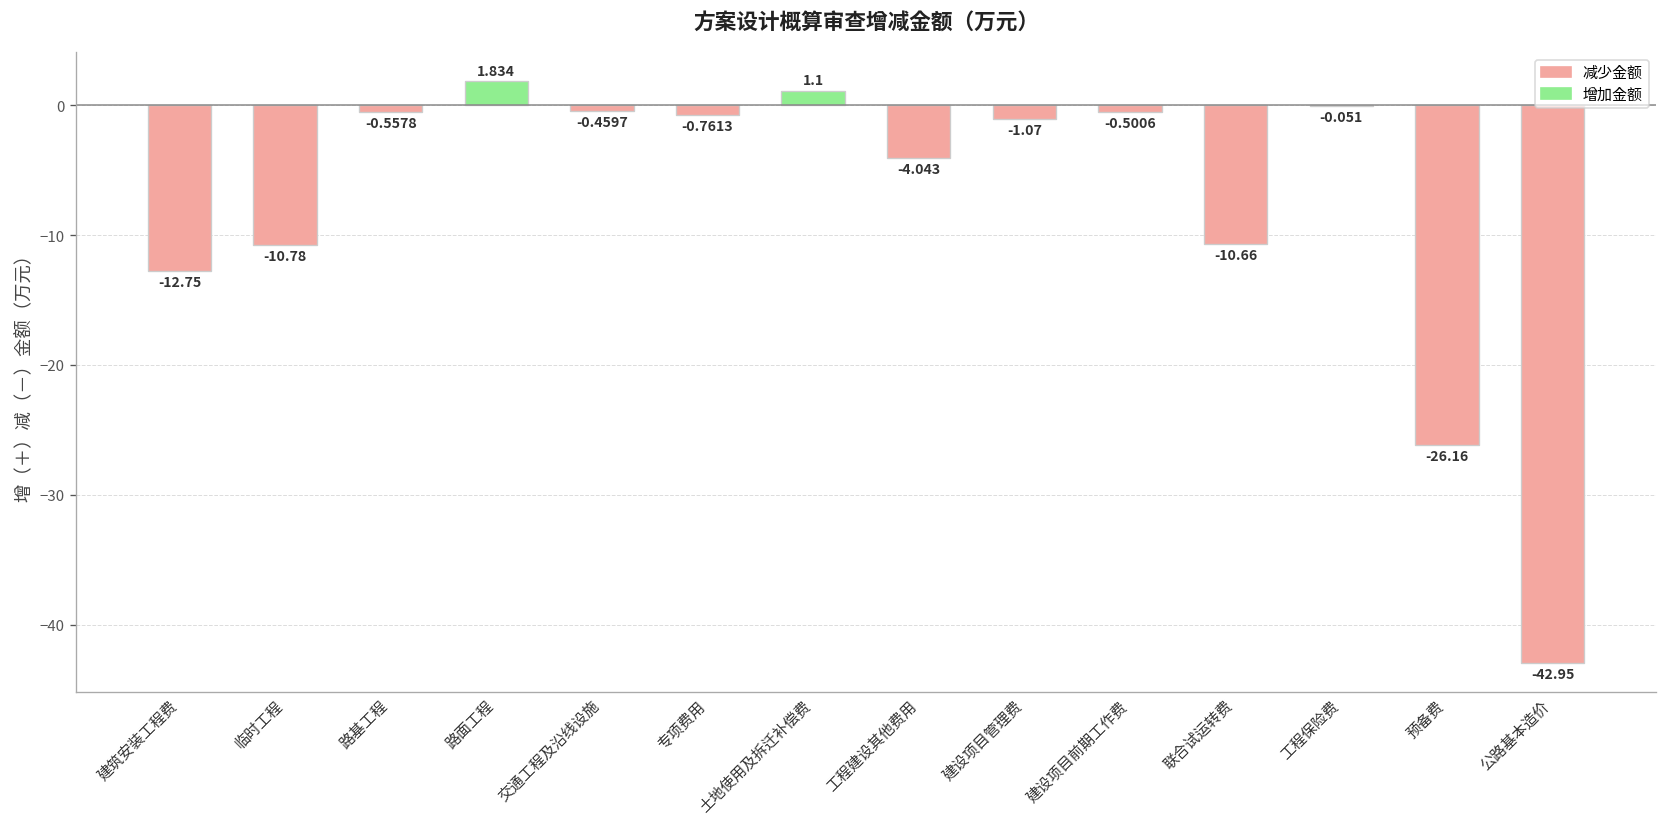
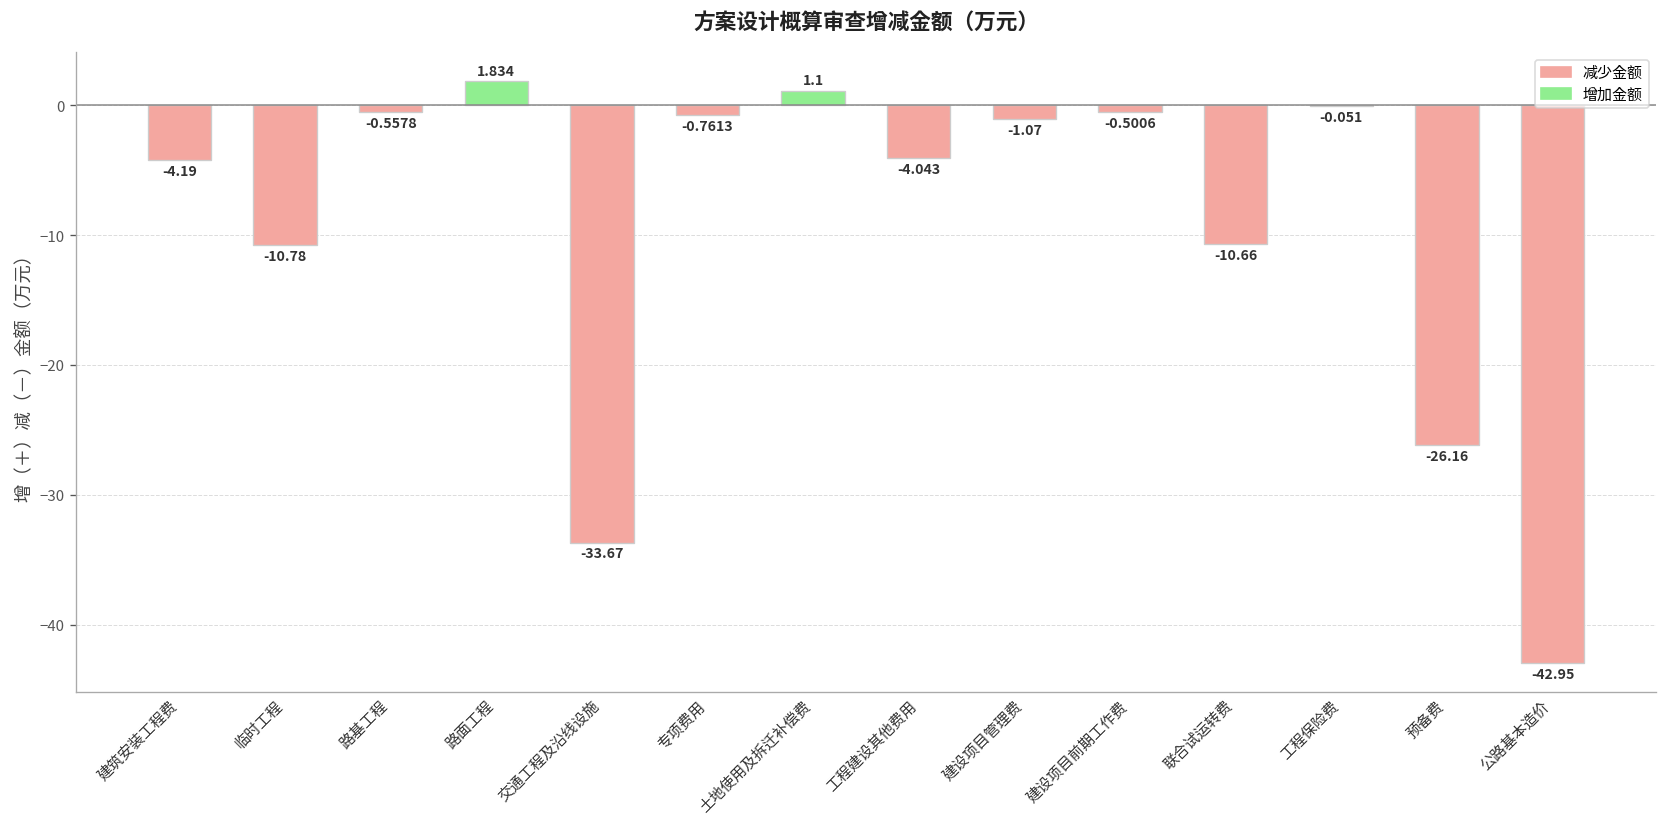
  {
-   "建筑安装工程费": -12.75,
+   "建筑安装工程费": -4.19,
    "临时工程": -10.78,
    "路基工程": -0.5578,
    "路面工程": 1.834,
-   "交通工程及沿线设施": -0.4597,
+   "交通工程及沿线设施": -33.67,
    "专项费用": -0.7613,
    "土地使用及拆迁补偿费": 1.1,
    "工程建设其他费用": -4.043,
    "建设项目管理费": -1.07,
    "建设项目前期工作费": -0.5006,
    "联合试运转费": -10.66,
    "工程保险费": -0.051,
    "预备费": -26.16,
    "公路基本造价": -42.95
  }
